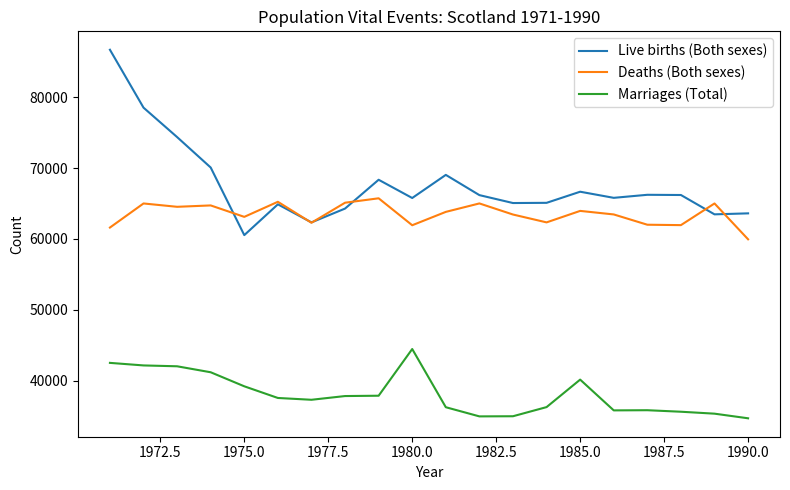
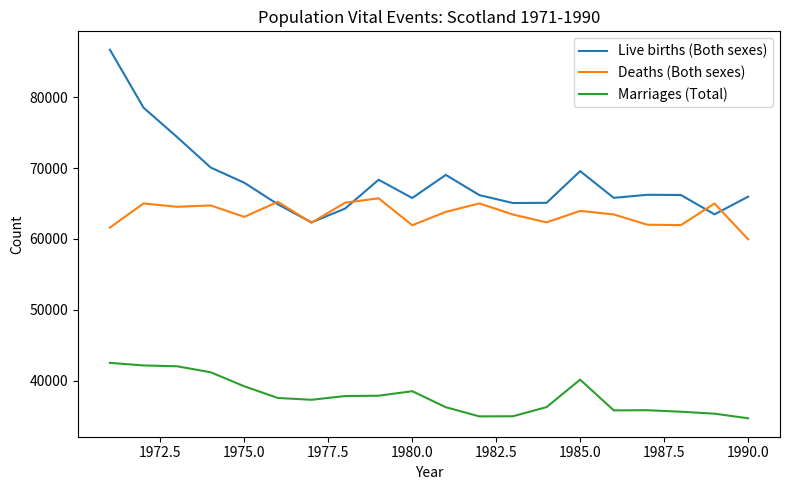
  {
    "Live births (Both sexes)": {
-     "1975.0": 61000,
+     "1975.0": 68000,
      "1980.0": 66000,
-     "1985.0": 67000,
-     "1990.0": 64000
+     "1985.0": 70000,
+     "1990.0": 66000
    },
    "Deaths (Both sexes)": {
      "1975.0": 63000,
      "1980.0": 62000,
      "1985.0": 64000,
      "1990.0": 60000
    },
    "Marriages (Total)": {
      "1975.0": 39000,
-     "1980.0": 44000,
+     "1980.0": 39000,
      "1985.0": 40000,
      "1990.0": 35000
    }
  }
